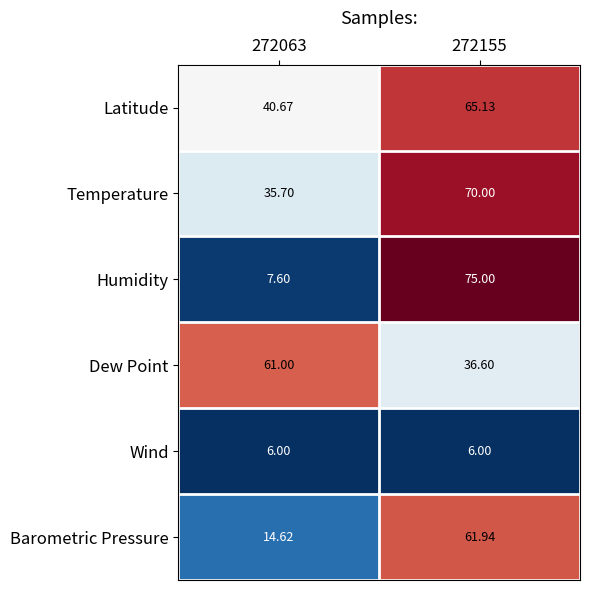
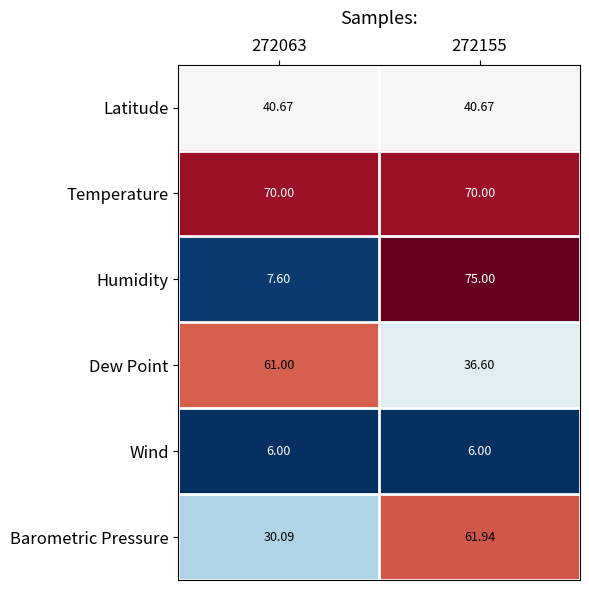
  {
    "Latitude": {
      "272063": 40.67,
-     "272155": 65.13
+     "272155": 40.67
    },
    "Temperature": {
-     "272063": 35.70,
+     "272063": 70.00,
      "272155": 70.00
    },
    "Humidity": {
      "272063": 7.60,
      "272155": 75.00
    },
    "Dew Point": {
      "272063": 61.00,
      "272155": 36.60
    },
    "Wind": {
      "272063": 6.00,
      "272155": 6.00
    },
    "Barometric Pressure": {
-     "272063": 14.62,
+     "272063": 30.09,
      "272155": 61.94
    }
  }
